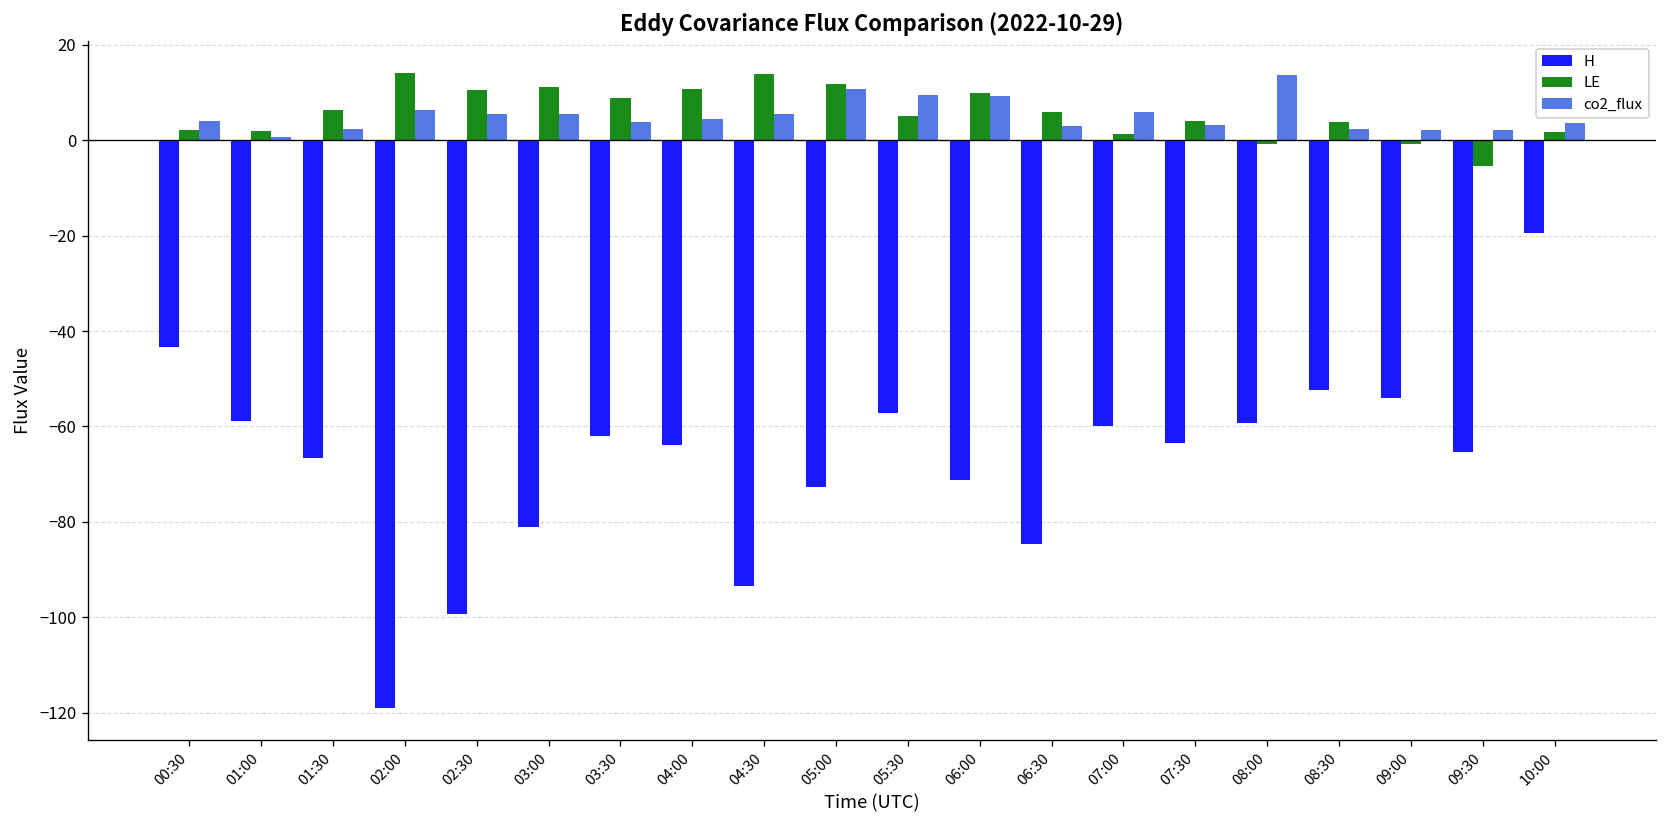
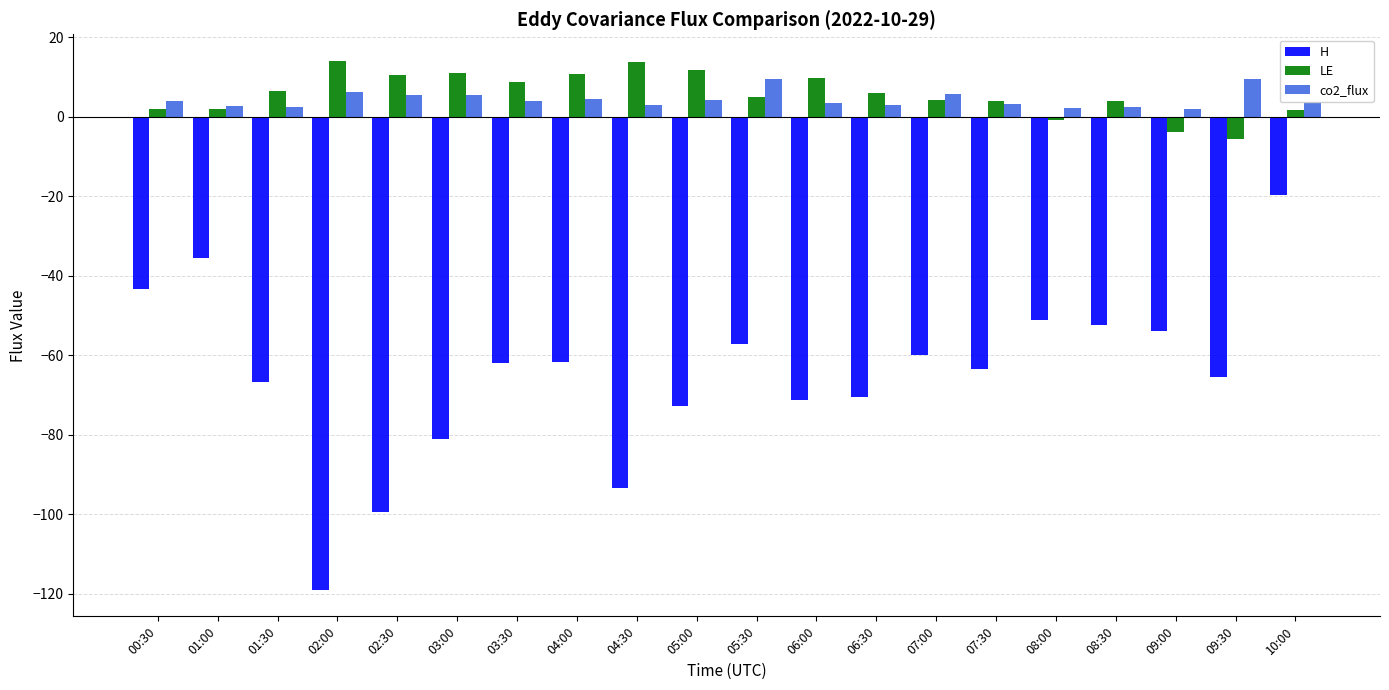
  {
    "H": {
      "00:30": -43,
-     "01:00": -59,
+     "01:00": -36,
      "01:30": -67,
      "02:00": -119,
      "02:30": -99,
      "03:00": -81,
      "03:30": -62,
-     "04:00": -64,
+     "04:00": -62,
      "04:30": -93,
      "05:00": -73,
      "05:30": -57,
      "06:00": -71,
-     "06:30": -85,
+     "06:30": -71,
      "07:00": -60,
      "07:30": -64,
-     "08:00": -59,
+     "08:00": -51,
      "08:30": -52,
      "09:00": -54,
      "09:30": -65,
      "10:00": -20
    },
    "LE": {
      "00:30": 2,
      "01:00": 2,
      "01:30": 6,
      "02:00": 14,
      "02:30": 11,
      "03:00": 11,
      "03:30": 9,
      "04:00": 11,
      "04:30": 14,
      "05:00": 12,
      "05:30": 5,
      "06:00": 10,
      "06:30": 6,
-     "07:00": 1,
+     "07:00": 4,
      "07:30": 4,
      "08:00": -1,
      "08:30": 4,
-     "09:00": -1,
+     "09:00": -4,
      "09:30": -5,
      "10:00": 2
    },
    "co2_flux": {
      "00:30": 4,
-     "01:00": 1,
+     "01:00": 3,
      "01:30": 2,
      "02:00": 6,
      "02:30": 5,
      "03:00": 5,
      "03:30": 4,
      "04:00": 5,
-     "04:30": 5,
-     "05:00": 11,
+     "04:30": 3,
+     "05:00": 4,
      "05:30": 10,
-     "06:00": 9,
+     "06:00": 3,
      "06:30": 3,
      "07:00": 6,
      "07:30": 3,
-     "08:00": 14,
+     "08:00": 2,
      "08:30": 2,
      "09:00": 2,
-     "09:30": 2,
+     "09:30": 9,
      "10:00": 4
    }
  }
